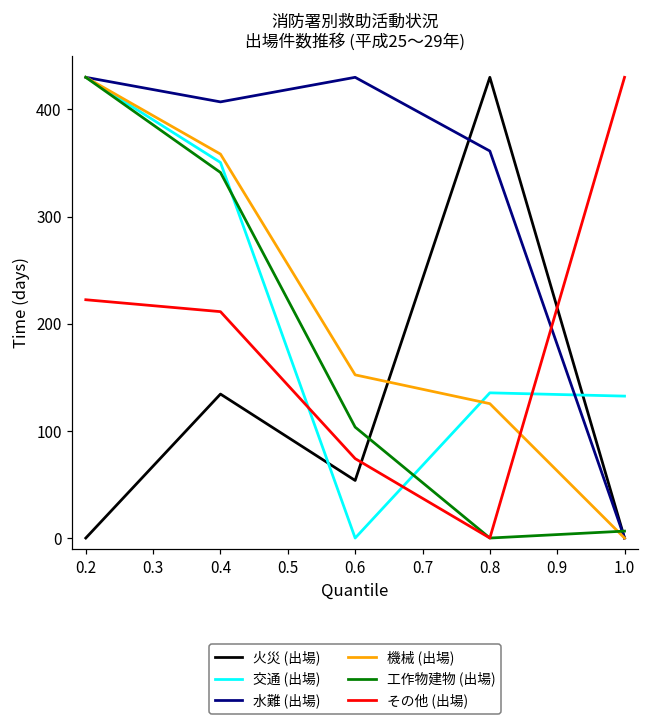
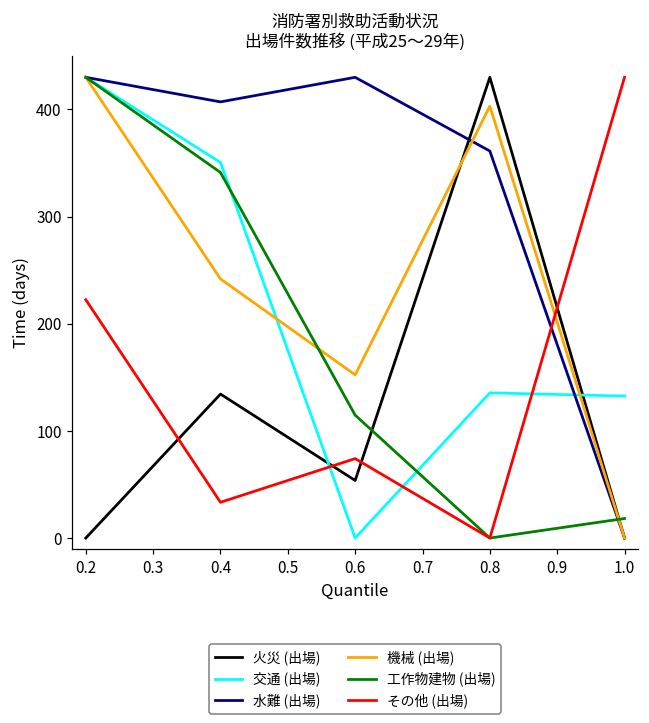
  {
    "火災 (出場)": {
      "0.2": 0,
      "0.4": 130,
      "0.6": 50,
      "0.8": 430
    },
    "交通 (出場)": {
      "0.4": 350,
      "0.6": 0,
      "0.8": 140,
      "1.0": 130
    },
    "水難 (出場)": {
      "0.4": 410,
      "0.6": 430,
      "0.8": 360
    },
    "機械 (出場)": {
-     "0.4": 360,
+     "0.4": 240,
      "0.6": 150,
-     "0.8": 130
+     "0.8": 400
    },
    "工作物建物 (出場)": {
      "0.4": 340,
-     "0.6": 100,
-     "1.0": 10
+     "0.6": 110,
+     "1.0": 20
    },
    "その他 (出場)": {
      "0.2": 220,
-     "0.4": 210,
+     "0.4": 30,
      "0.6": 70,
      "1.0": 430
    }
  }
